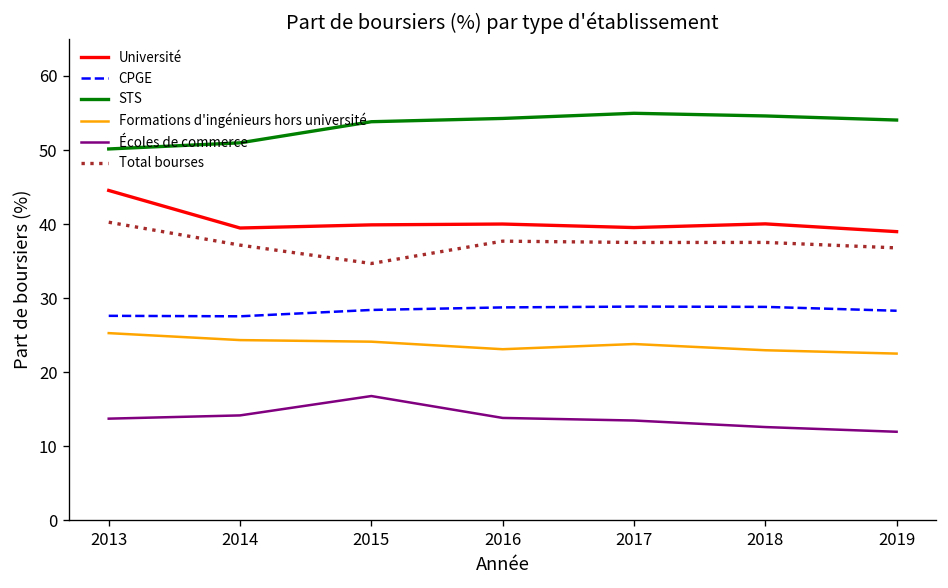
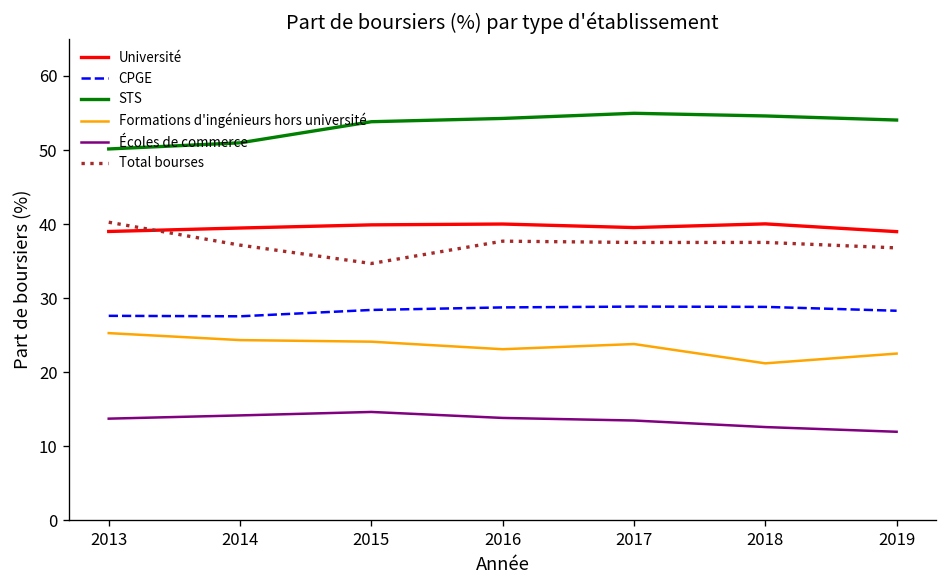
  {
    "Université": {
-     "2013": 45,
+     "2013": 39,
      "2014": 39,
      "2015": 40,
      "2016": 40,
      "2017": 40,
      "2018": 40,
      "2019": 39
    },
    "CPGE": {
      "2013": 28,
      "2014": 28,
      "2015": 28,
      "2016": 29,
      "2017": 29,
      "2018": 29,
      "2019": 28
    },
    "STS": {
      "2013": 50,
      "2014": 51,
      "2015": 54,
      "2016": 54,
      "2017": 55,
      "2018": 55,
      "2019": 54
    },
    "Formations d'ingénieurs hors université": {
      "2013": 25,
      "2014": 24,
      "2015": 24,
      "2016": 23,
      "2017": 24,
-     "2018": 23,
+     "2018": 21,
      "2019": 23
    },
    "Écoles de commerce": {
      "2013": 14,
      "2014": 14,
-     "2015": 17,
+     "2015": 15,
      "2016": 14,
      "2017": 13,
      "2018": 13,
      "2019": 12
    },
    "Total bourses": {
      "2013": 40,
      "2014": 37,
      "2015": 35,
      "2016": 38,
      "2017": 38,
      "2018": 38,
      "2019": 37
    }
  }
